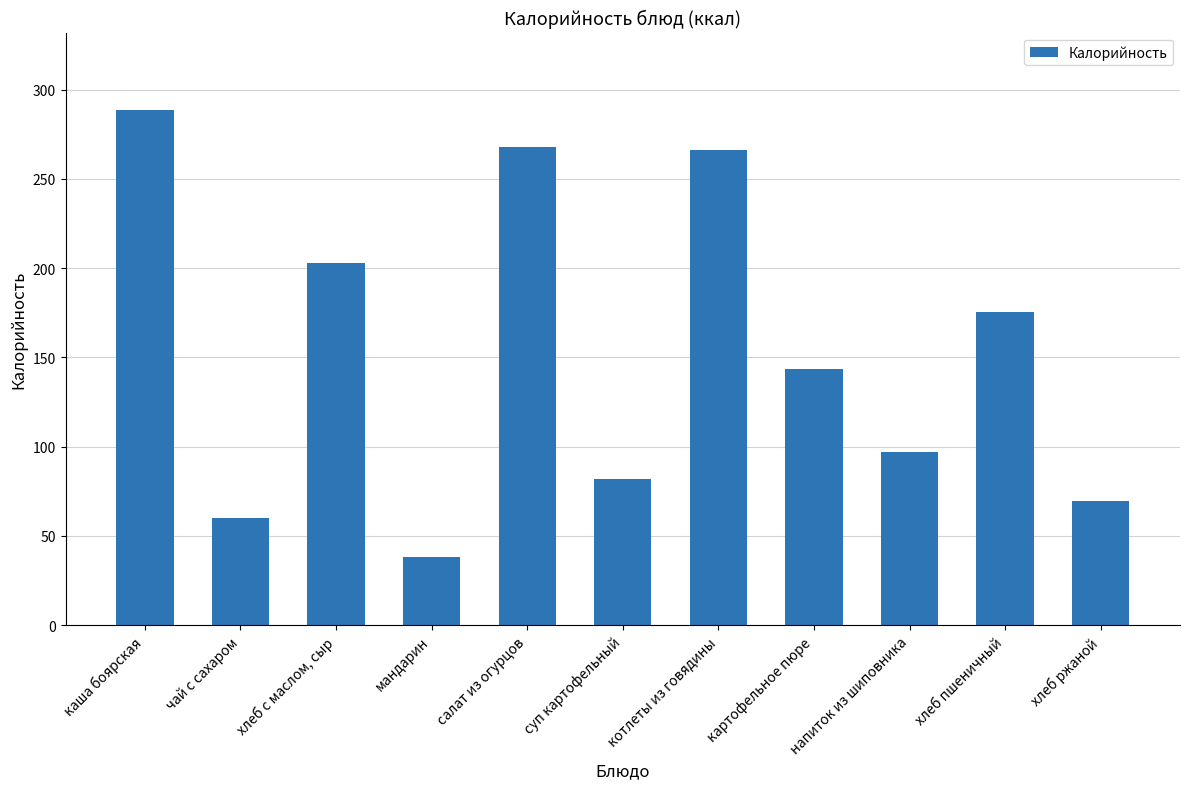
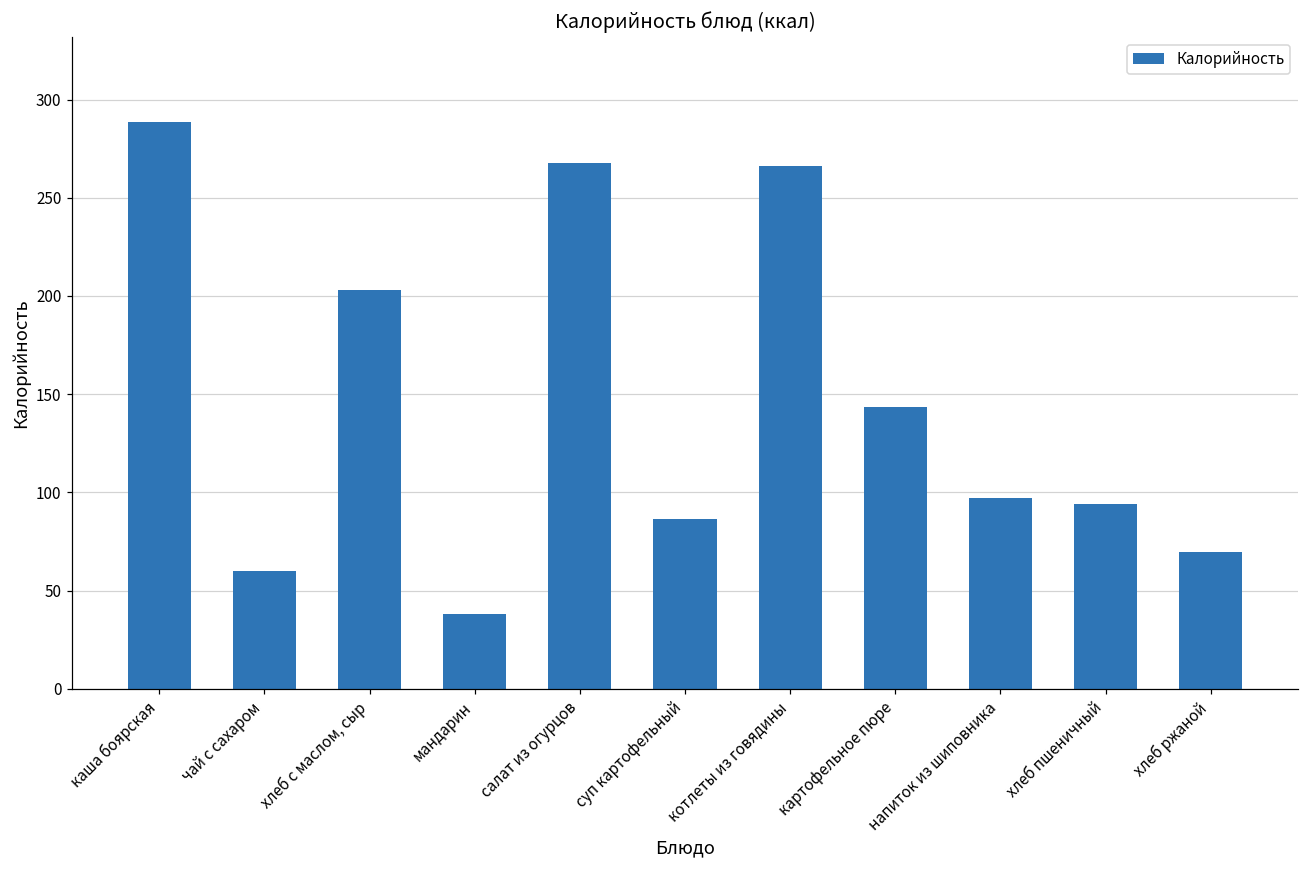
  {
    "каша боярская": 289,
    "чай с сахаром": 60,
    "хлеб с маслом, сыр": 203,
    "мандарин": 38,
    "салат из огурцов": 268,
-   "суп картофельный": 82,
+   "суп картофельный": 86,
    "котлеты из говядины": 266,
    "картофельное пюре": 143,
    "напиток из шиповника": 97,
-   "хлеб пшеничный": 175,
+   "хлеб пшеничный": 94,
    "хлеб ржаной": 70
  }
